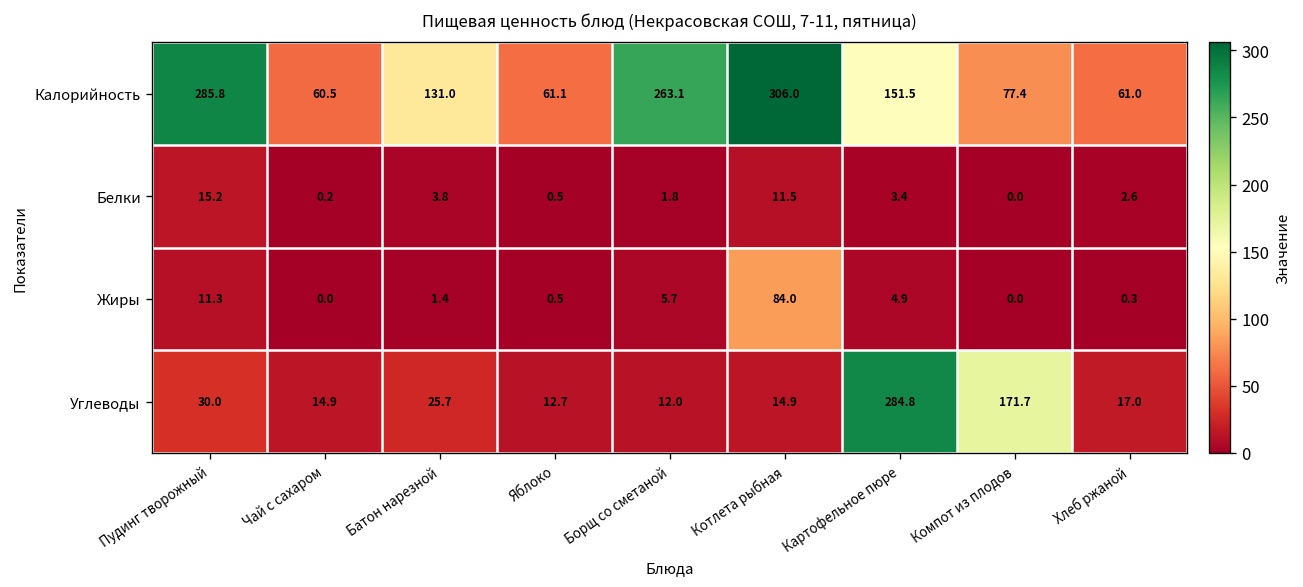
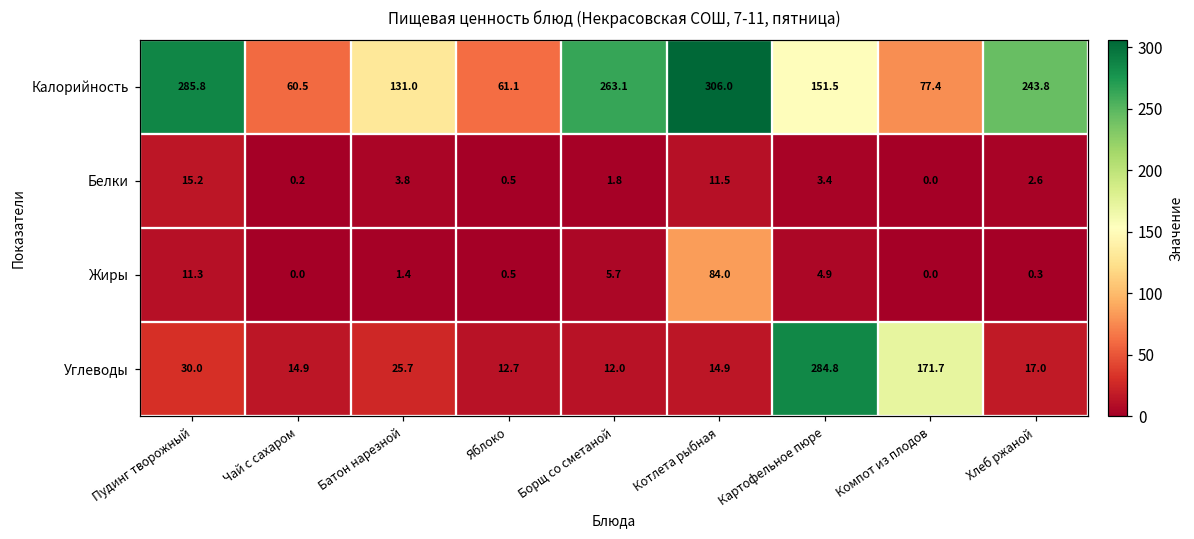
  {
    "Калорийность": {
      "Пудинг творожный": 285.8,
      "Чай с сахаром": 60.5,
      "Батон нарезной": 131.0,
      "Яблоко": 61.1,
      "Борщ со сметаной": 263.1,
      "Котлета рыбная": 306.0,
      "Картофельное пюре": 151.5,
      "Компот из плодов": 77.4,
-     "Хлеб ржаной": 61.0
+     "Хлеб ржаной": 243.8
    },
    "Белки": {
      "Пудинг творожный": 15.2,
      "Чай с сахаром": 0.2,
      "Батон нарезной": 3.8,
      "Яблоко": 0.5,
      "Борщ со сметаной": 1.8,
      "Котлета рыбная": 11.5,
      "Картофельное пюре": 3.4,
      "Компот из плодов": 0.0,
      "Хлеб ржаной": 2.6
    },
    "Жиры": {
      "Пудинг творожный": 11.3,
      "Чай с сахаром": 0.0,
      "Батон нарезной": 1.4,
      "Яблоко": 0.5,
      "Борщ со сметаной": 5.7,
      "Котлета рыбная": 84.0,
      "Картофельное пюре": 4.9,
      "Компот из плодов": 0.0,
      "Хлеб ржаной": 0.3
    },
    "Углеводы": {
      "Пудинг творожный": 30.0,
      "Чай с сахаром": 14.9,
      "Батон нарезной": 25.7,
      "Яблоко": 12.7,
      "Борщ со сметаной": 12.0,
      "Котлета рыбная": 14.9,
      "Картофельное пюре": 284.8,
      "Компот из плодов": 171.7,
      "Хлеб ржаной": 17.0
    }
  }
